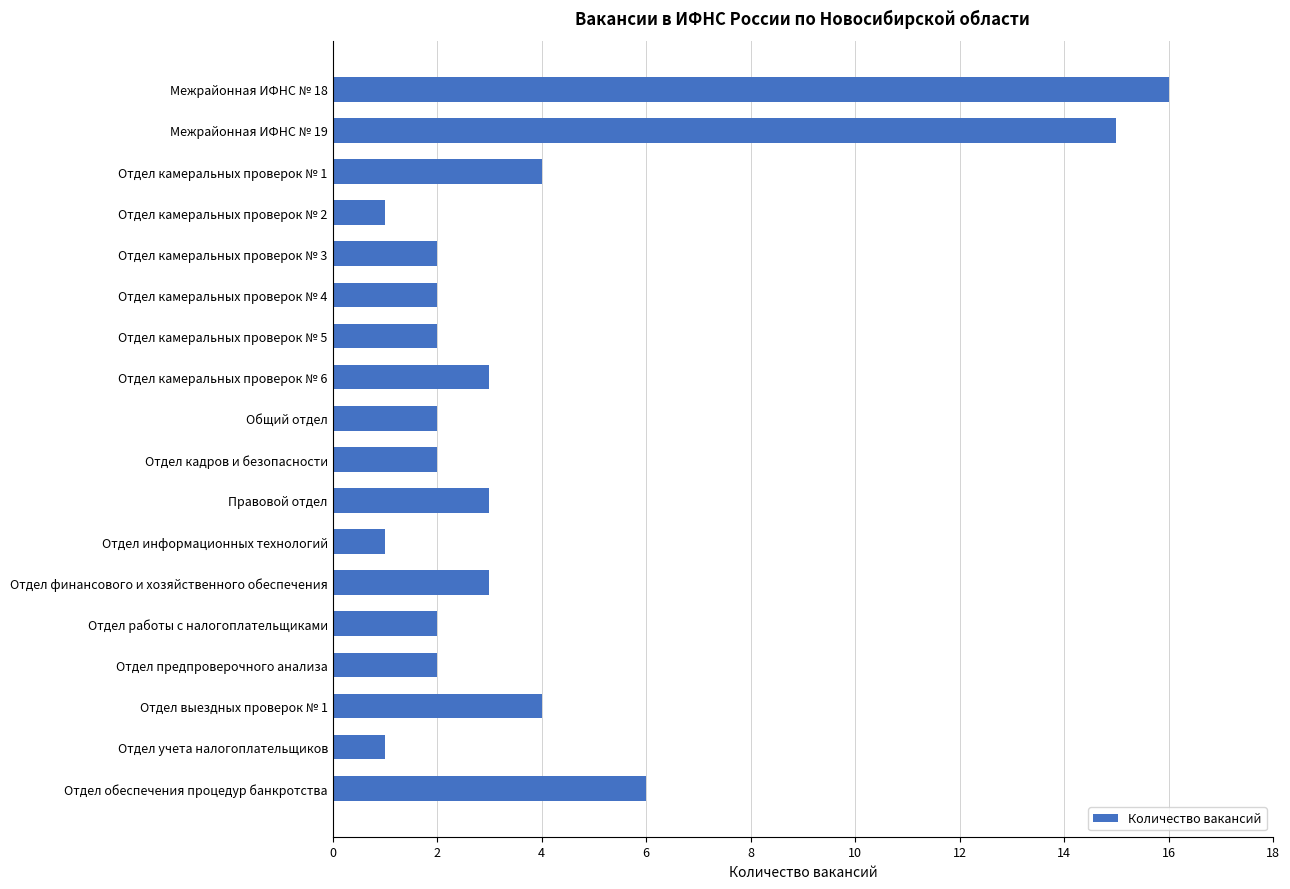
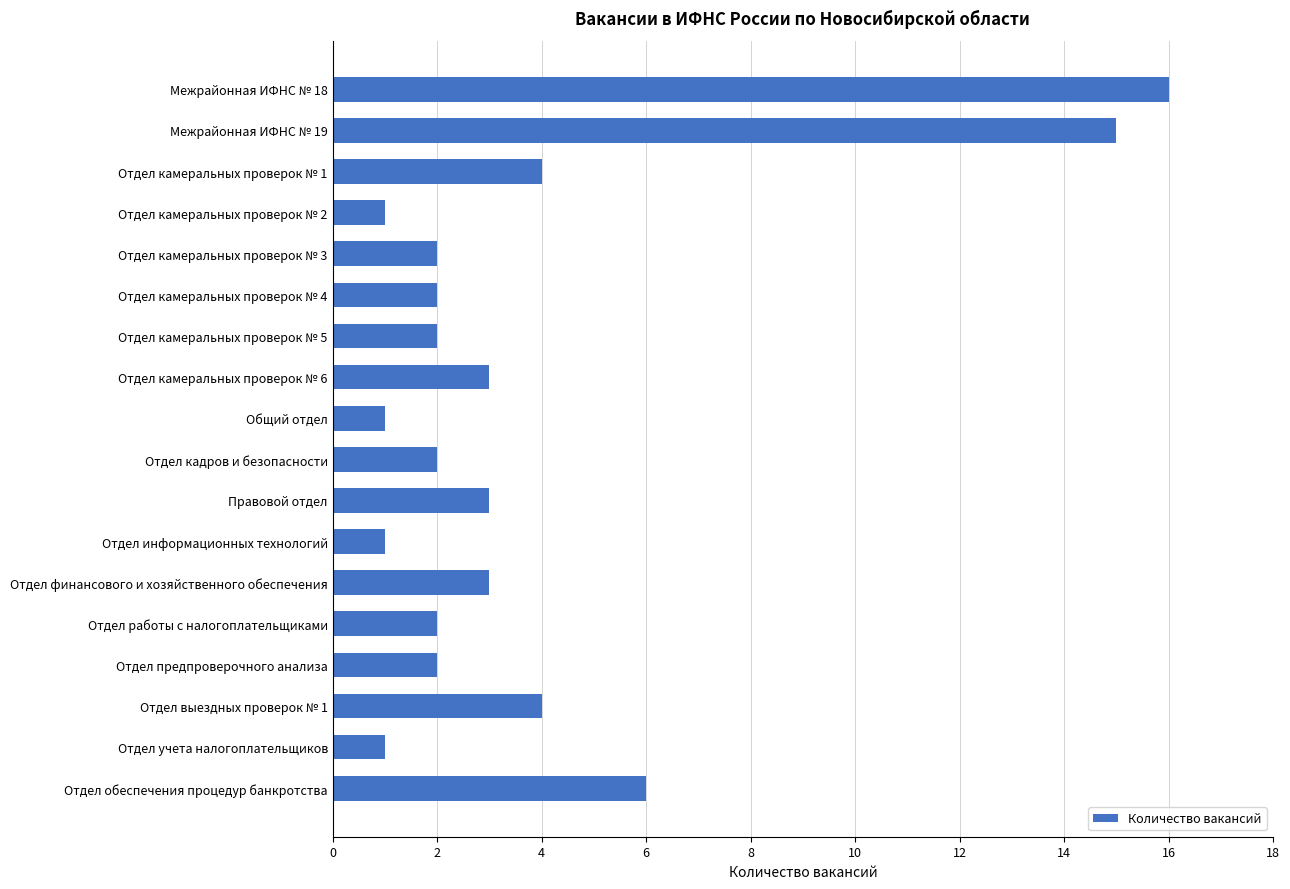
  {
    "Межрайонная ИФНС № 18": 16,
    "Межрайонная ИФНС № 19": 15,
    "Отдел камеральных проверок № 1": 4,
    "Отдел камеральных проверок № 2": 1,
    "Отдел камеральных проверок № 3": 2,
    "Отдел камеральных проверок № 4": 2,
    "Отдел камеральных проверок № 5": 2,
    "Отдел камеральных проверок № 6": 3,
-   "Общий отдел": 2,
+   "Общий отдел": 1,
    "Отдел кадров и безопасности": 2,
    "Правовой отдел": 3,
    "Отдел информационных технологий": 1,
    "Отдел финансового и хозяйственного обеспечения": 3,
    "Отдел работы с налогоплательщиками": 2,
    "Отдел предпроверочного анализа": 2,
    "Отдел выездных проверок № 1": 4,
    "Отдел учета налогоплательщиков": 1,
    "Отдел обеспечения процедур банкротства": 6
  }
